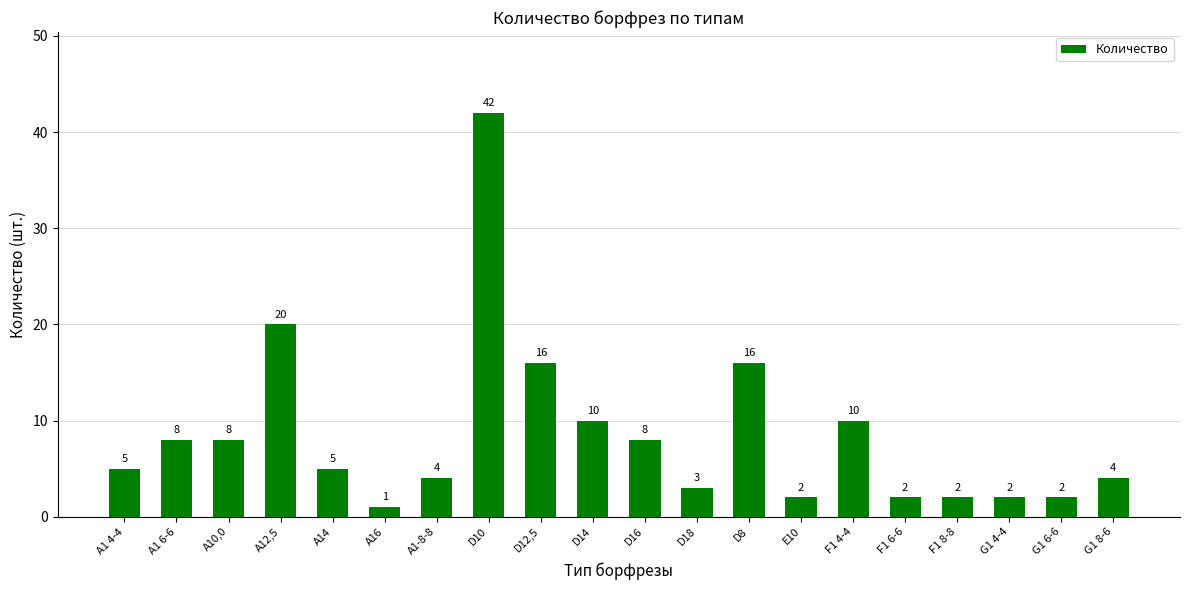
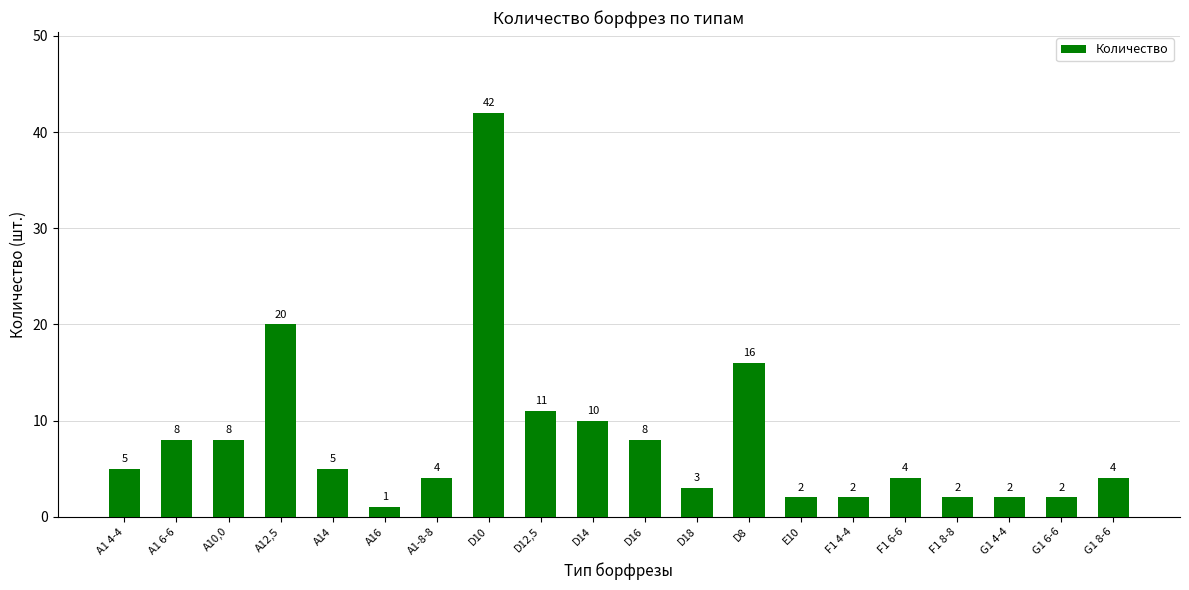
  {
    "A1 4-4": 5,
    "A1 6-6": 8,
    "A10,0": 8,
    "A12,5": 20,
    "A14": 5,
    "A16": 1,
    "A1-8-8": 4,
    "D10": 42,
-   "D12,5": 16,
+   "D12,5": 11,
    "D14": 10,
    "D16": 8,
    "D18": 3,
    "D8": 16,
    "E10": 2,
-   "F1 4-4": 10,
-   "F1 6-6": 2,
+   "F1 4-4": 2,
+   "F1 6-6": 4,
    "F1 8-8": 2,
    "G1 4-4": 2,
    "G1 6-6": 2,
    "G1 8-6": 4
  }
